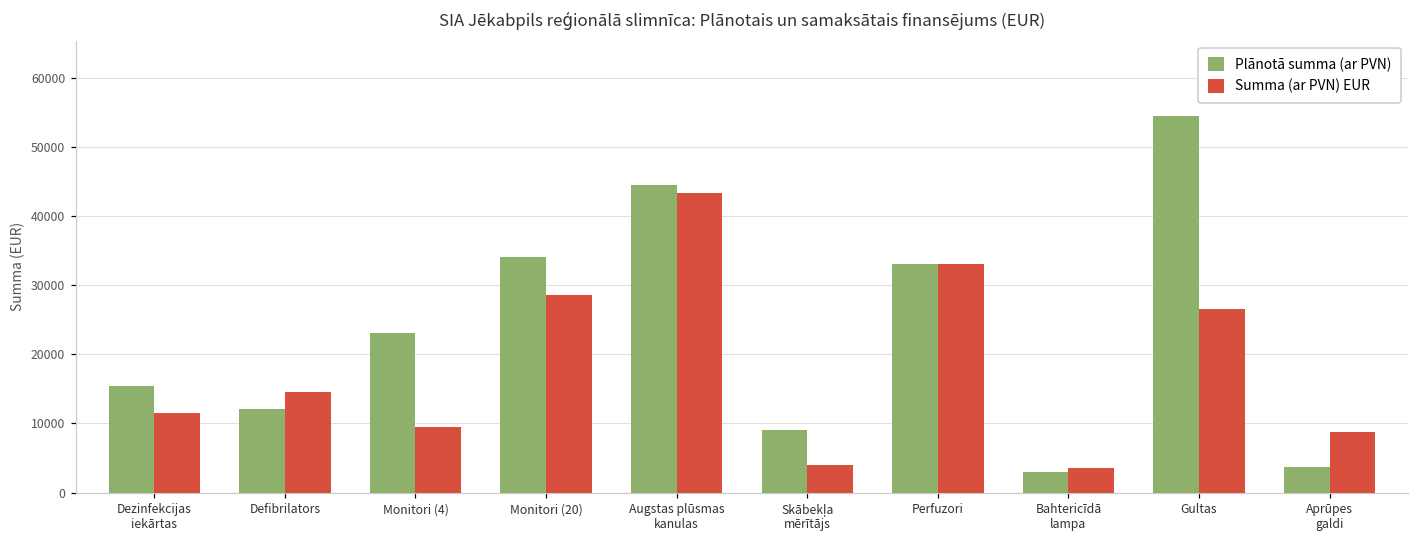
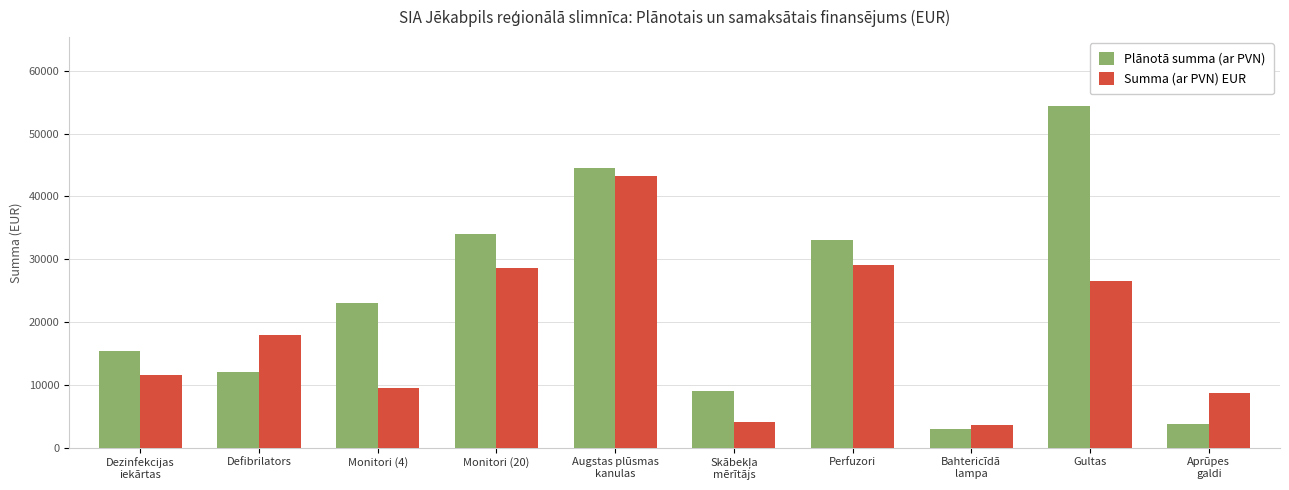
  {
    "Plānotā summa (ar PVN)": {
      "Dezinfekcijas iekārtas": 15000,
      "Defibrilators": 12000,
      "Monitori (4)": 23000,
      "Monitori (20)": 34000,
      "Augstas plūsmas kanulas": 44000,
      "Skābekļa mērītājs": 9000,
      "Perfuzori": 33000,
      "Bahtericīdā lampa": 3000,
      "Gultas": 54000,
      "Aprūpes galdi": 4000
    },
    "Summa (ar PVN) EUR": {
      "Dezinfekcijas iekārtas": 12000,
-     "Defibrilators": 15000,
+     "Defibrilators": 18000,
      "Monitori (4)": 9000,
      "Monitori (20)": 29000,
      "Augstas plūsmas kanulas": 43000,
      "Skābekļa mērītājs": 4000,
-     "Perfuzori": 33000,
+     "Perfuzori": 29000,
      "Bahtericīdā lampa": 4000,
      "Gultas": 26000,
      "Aprūpes galdi": 9000
    }
  }
